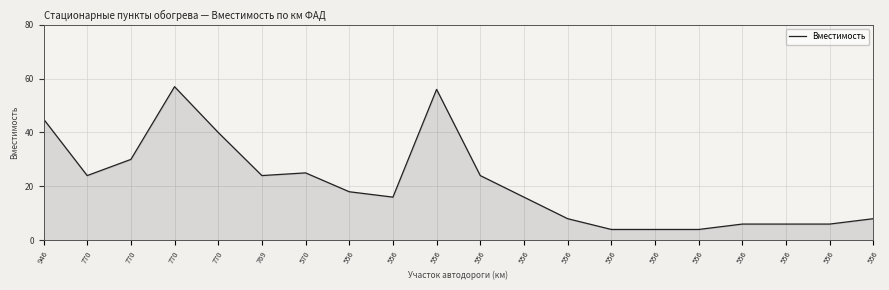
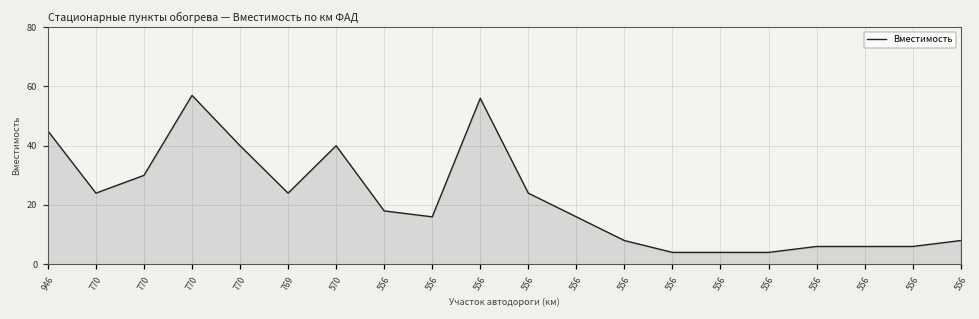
  {
    "946": 45,
    "769": 24,
-   "570": 25
+   "570": 40
  }
